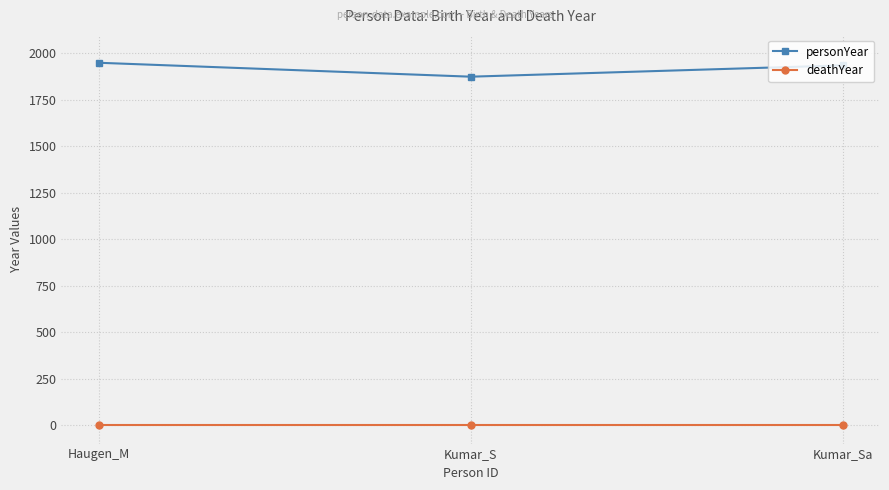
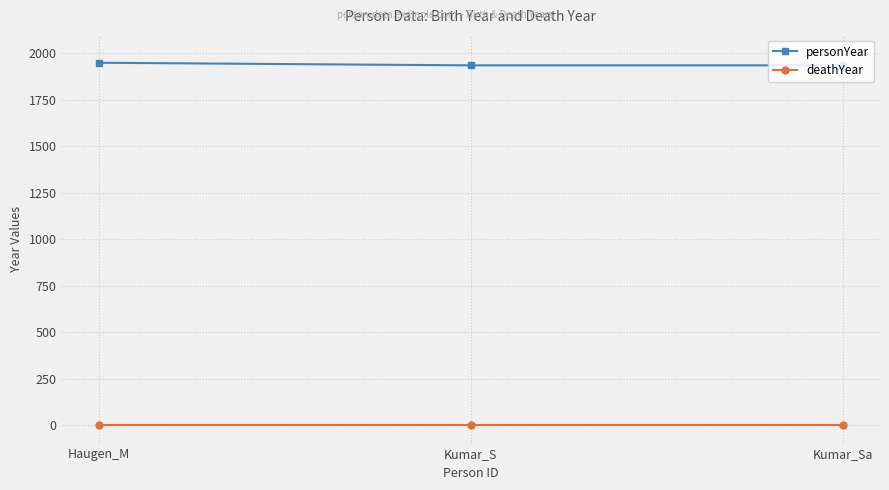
  {
    "personYear": {
      "Haugen_M": 1950,
-     "Kumar_S": 1880
+     "Kumar_S": 1940
    },
    "deathYear": {
      "Haugen_M": 0,
      "Kumar_S": 0,
      "Kumar_Sa": 0
    }
  }
